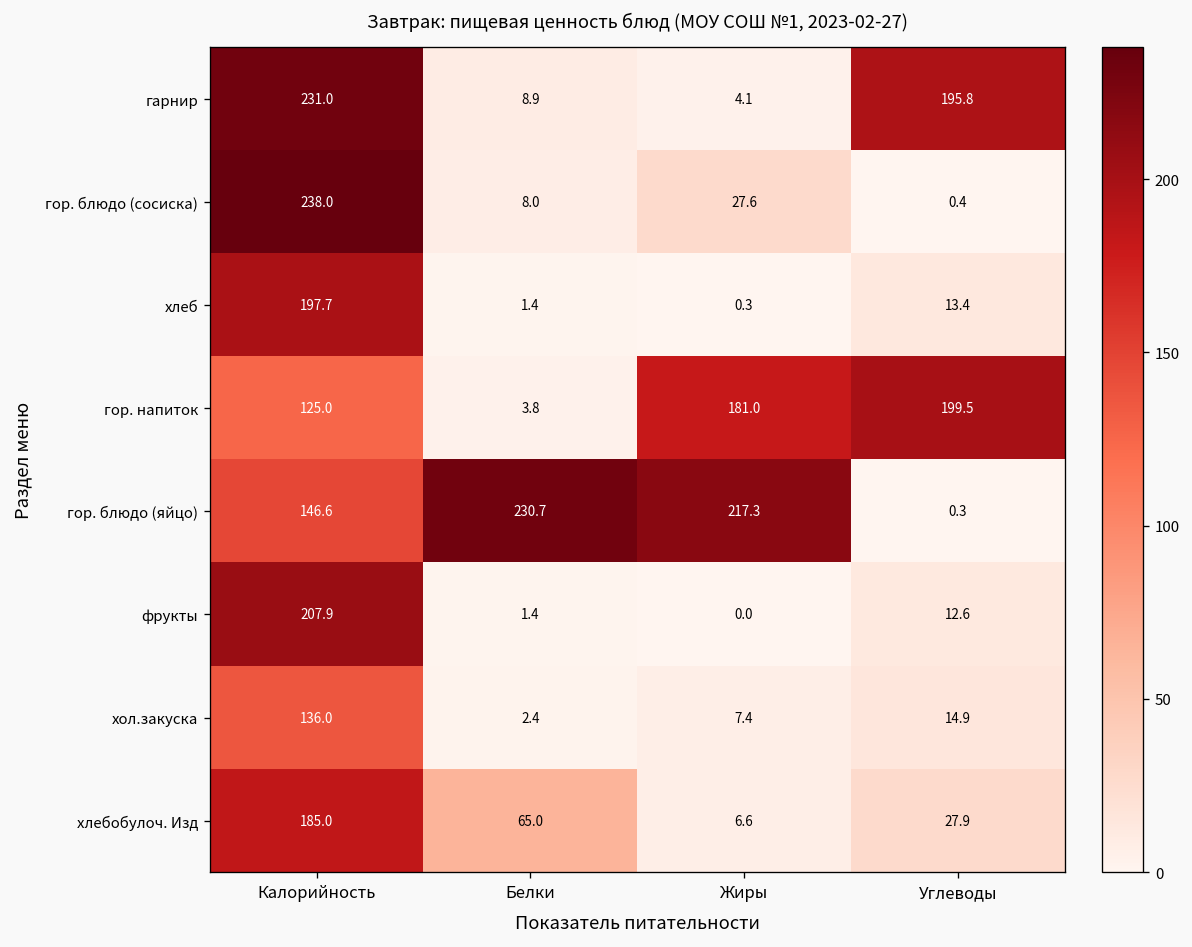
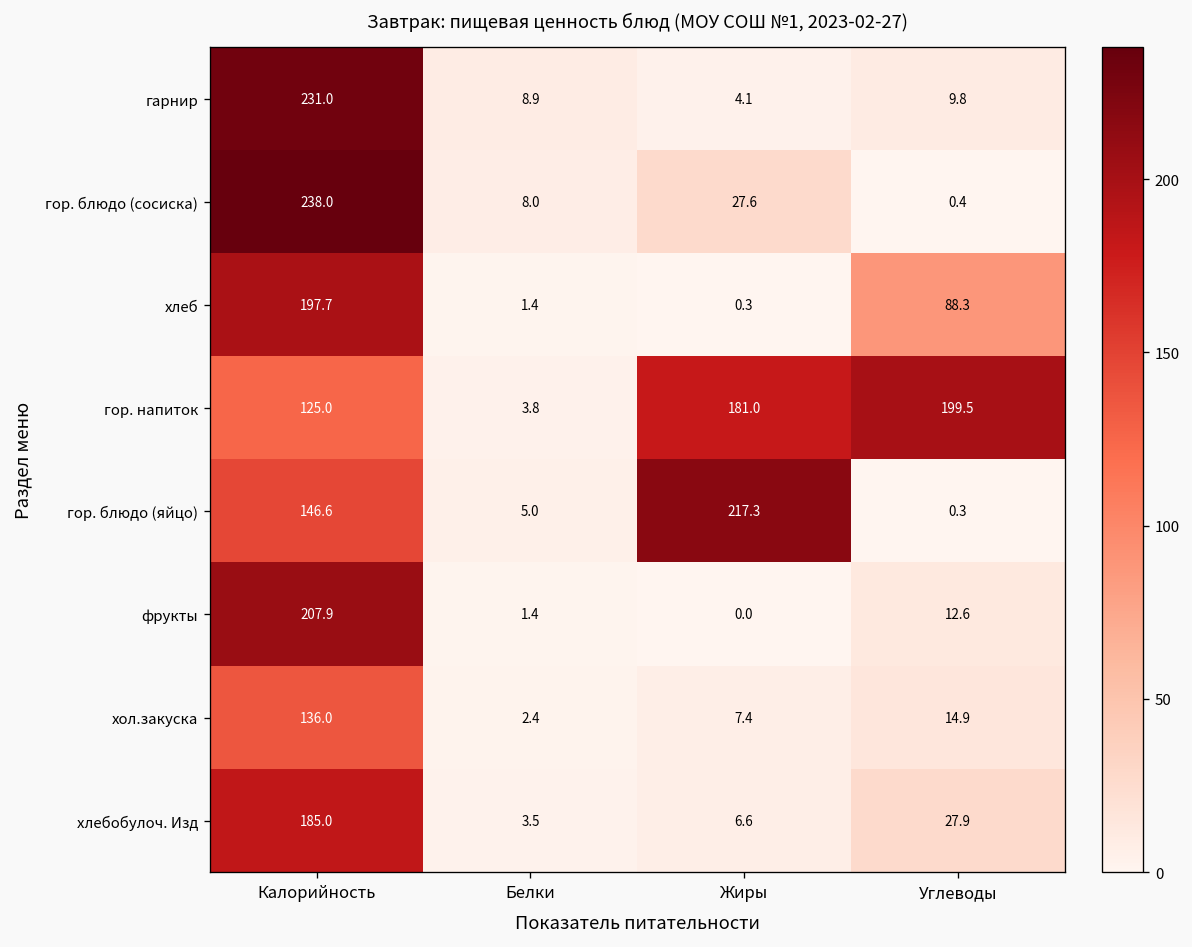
  {
    "гарнир": {
      "Калорийность": 231.0,
      "Белки": 8.9,
      "Жиры": 4.1,
-     "Углеводы": 195.8
+     "Углеводы": 9.8
    },
    "гор. блюдо (сосиска)": {
      "Калорийность": 238.0,
      "Белки": 8.0,
      "Жиры": 27.6,
      "Углеводы": 0.4
    },
    "хлеб": {
      "Калорийность": 197.7,
      "Белки": 1.4,
      "Жиры": 0.3,
-     "Углеводы": 13.4
+     "Углеводы": 88.3
    },
    "гор. напиток": {
      "Калорийность": 125.0,
      "Белки": 3.8,
      "Жиры": 181.0,
      "Углеводы": 199.5
    },
    "гор. блюдо (яйцо)": {
      "Калорийность": 146.6,
-     "Белки": 230.7,
+     "Белки": 5.0,
      "Жиры": 217.3,
      "Углеводы": 0.3
    },
    "фрукты": {
      "Калорийность": 207.9,
      "Белки": 1.4,
      "Жиры": 0.0,
      "Углеводы": 12.6
    },
    "хол.закуска": {
      "Калорийность": 136.0,
      "Белки": 2.4,
      "Жиры": 7.4,
      "Углеводы": 14.9
    },
    "хлебобулоч. Изд": {
      "Калорийность": 185.0,
-     "Белки": 65.0,
+     "Белки": 3.5,
      "Жиры": 6.6,
      "Углеводы": 27.9
    }
  }
